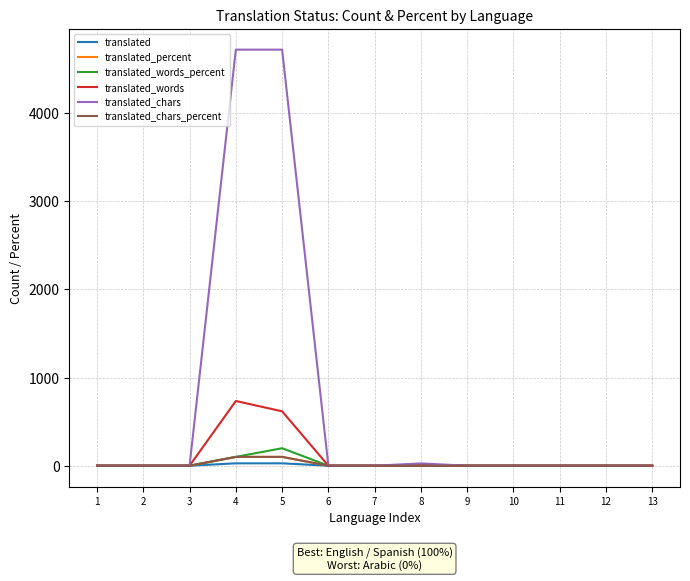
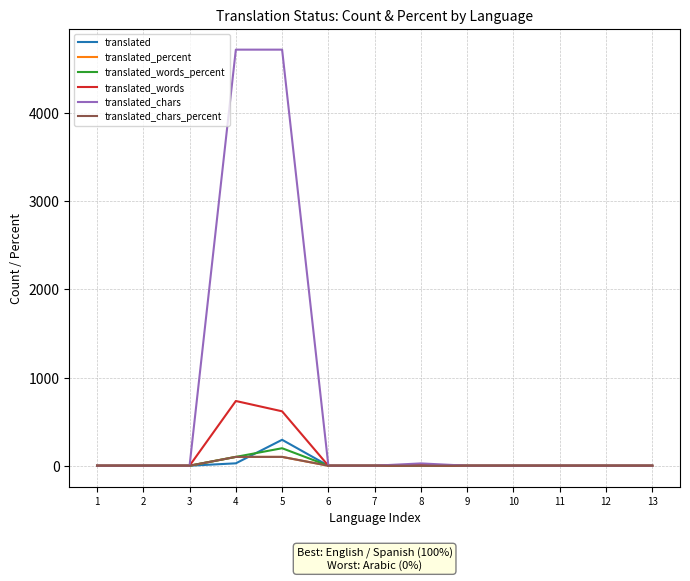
  {
    "translated": {
      "4": 0,
-     "5": 0
+     "5": 300
    },
    "translated_chars_percent": {
      "5": 100
    },
    "translated_words_percent": {
      "5": 200
    },
    "translated_words": {
      "4": 700,
      "5": 600
    },
    "translated_chars": {
      "4": 4700,
      "5": 4700
    }
  }
